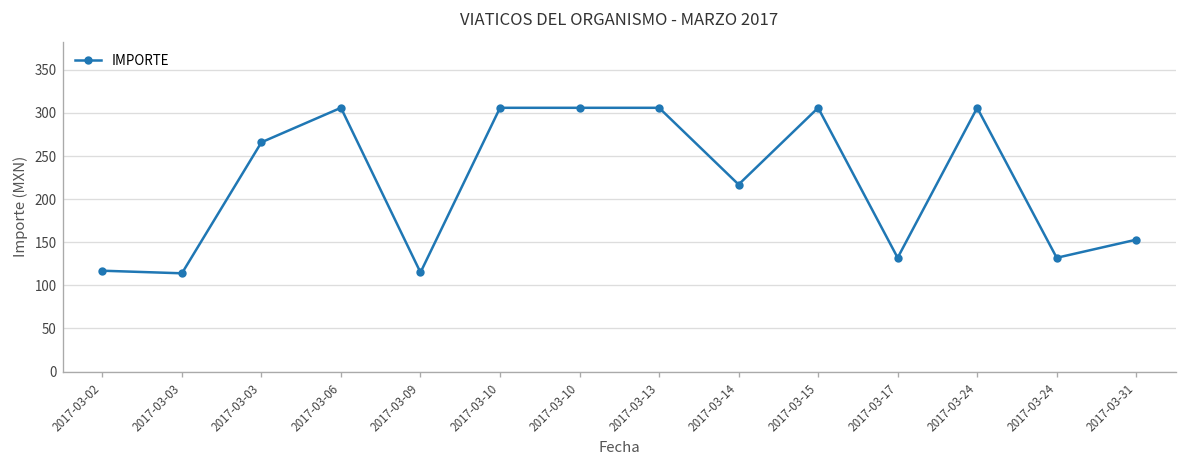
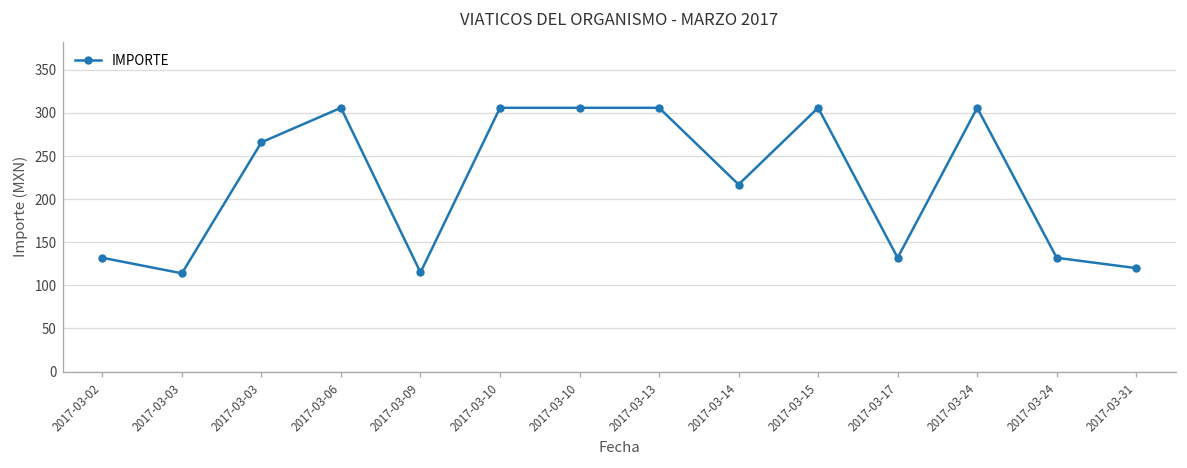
  {
-   "2017-03-02": 120,
+   "2017-03-02": 130,
    "2017-03-06": 310,
    "2017-03-09": 120,
    "2017-03-13": 310,
    "2017-03-14": 220,
    "2017-03-15": 310,
    "2017-03-17": 130,
-   "2017-03-31": 150
+   "2017-03-31": 120
  }
